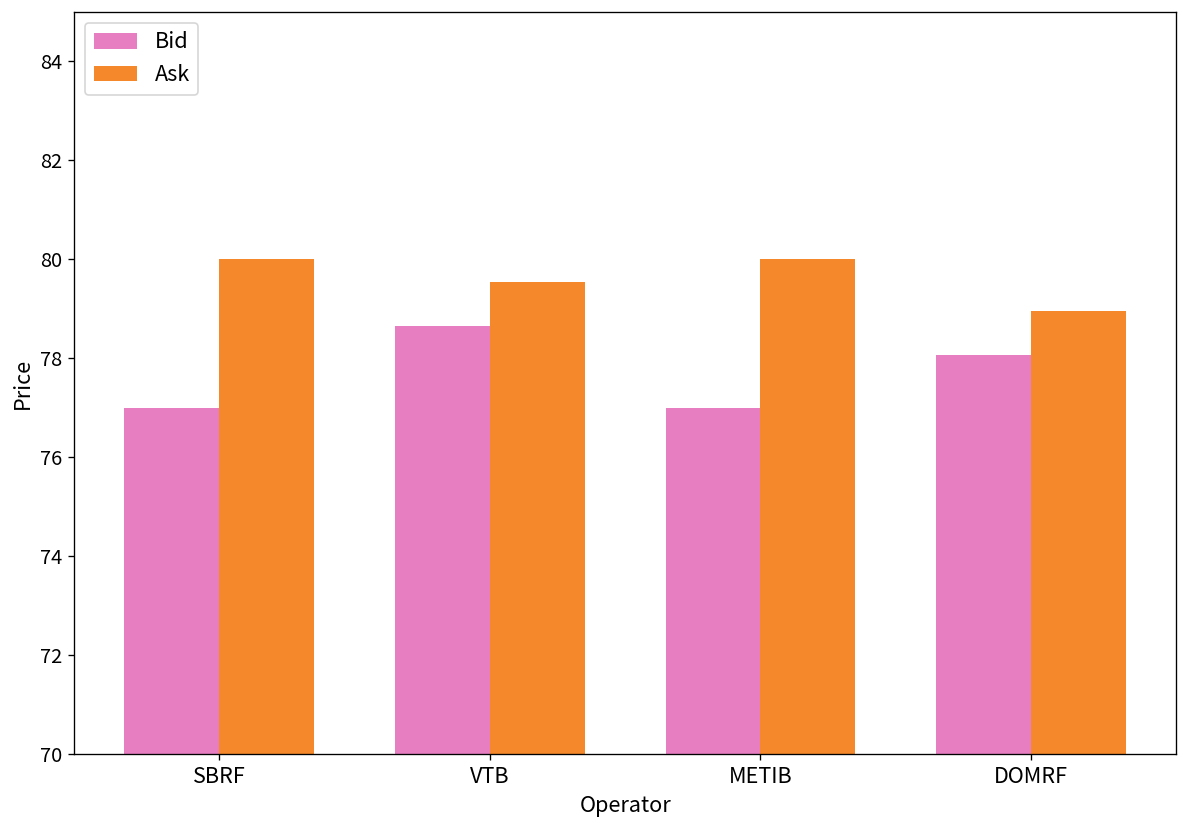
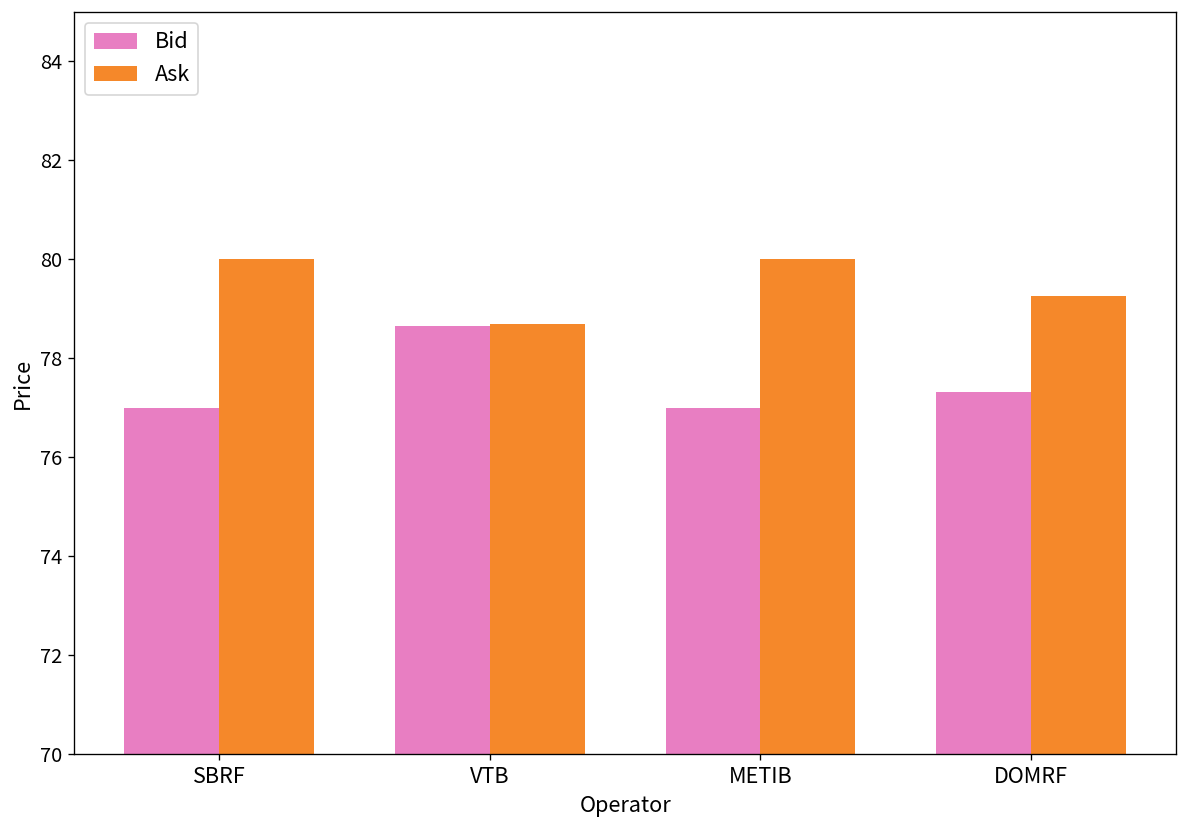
  {
    "Bid": {
      "SBRF": 77.0,
      "VTB": 78.7,
      "METIB": 77.0,
-     "DOMRF": 78.1
+     "DOMRF": 77.3
    },
    "Ask": {
      "SBRF": 80.0,
-     "VTB": 79.6,
+     "VTB": 78.7,
      "METIB": 80.0,
-     "DOMRF": 79.0
+     "DOMRF": 79.3
    }
  }
